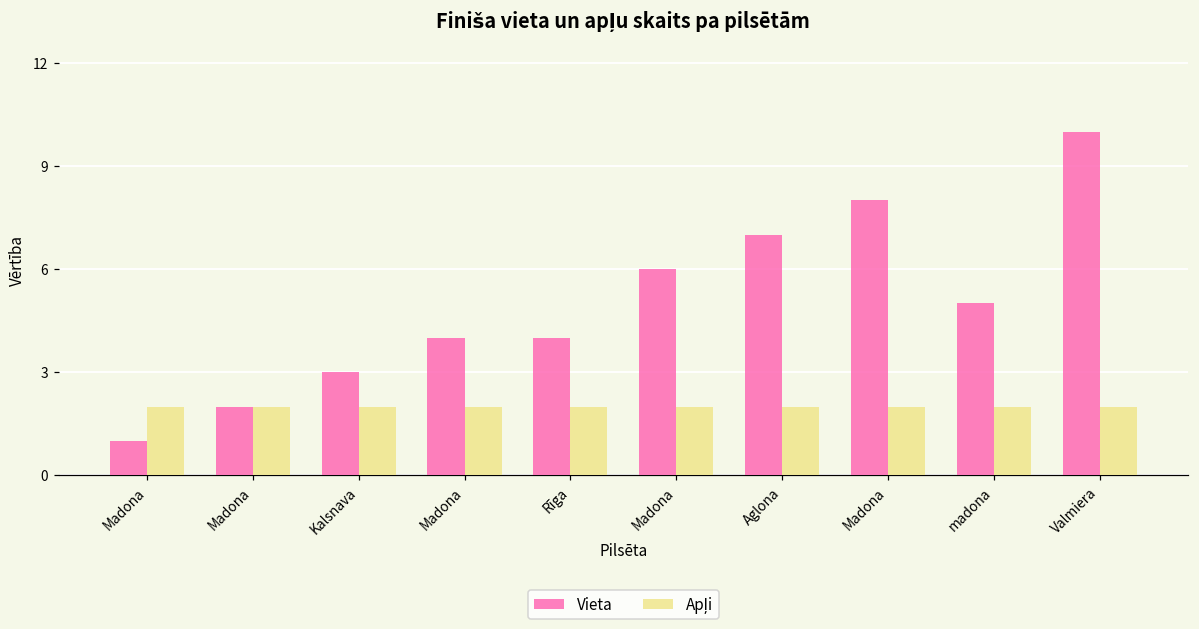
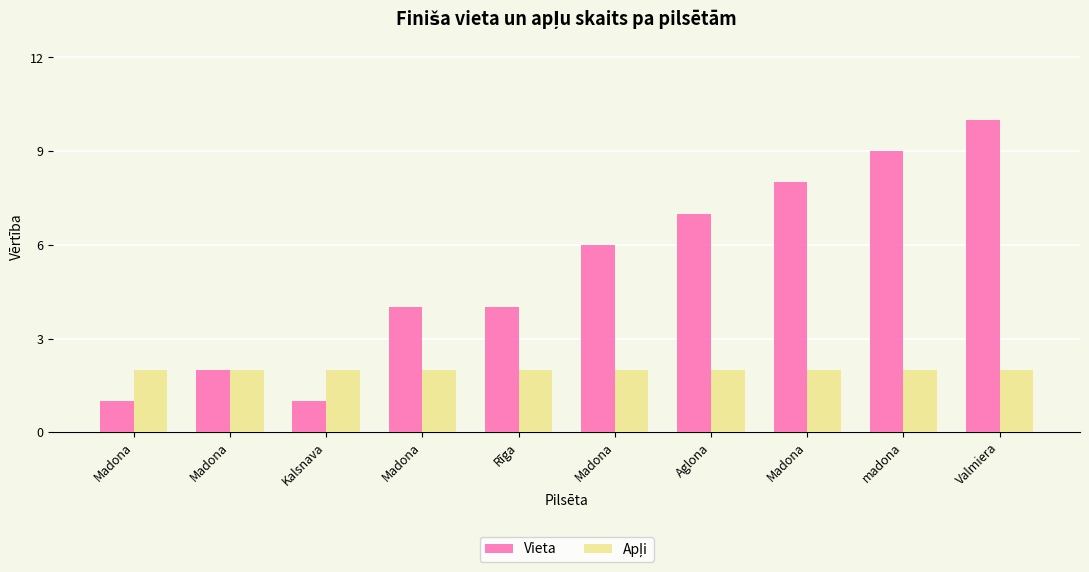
  {
    "Vieta": {
-     "Kalsnava": 3,
+     "Kalsnava": 1,
      "Rīga": 4,
      "Aglona": 7,
-     "madona": 5,
+     "madona": 9,
      "Valmiera": 10
    },
    "Apļi": {
      "Kalsnava": 2,
      "Rīga": 2,
      "Aglona": 2,
      "madona": 2,
      "Valmiera": 2
    }
  }
